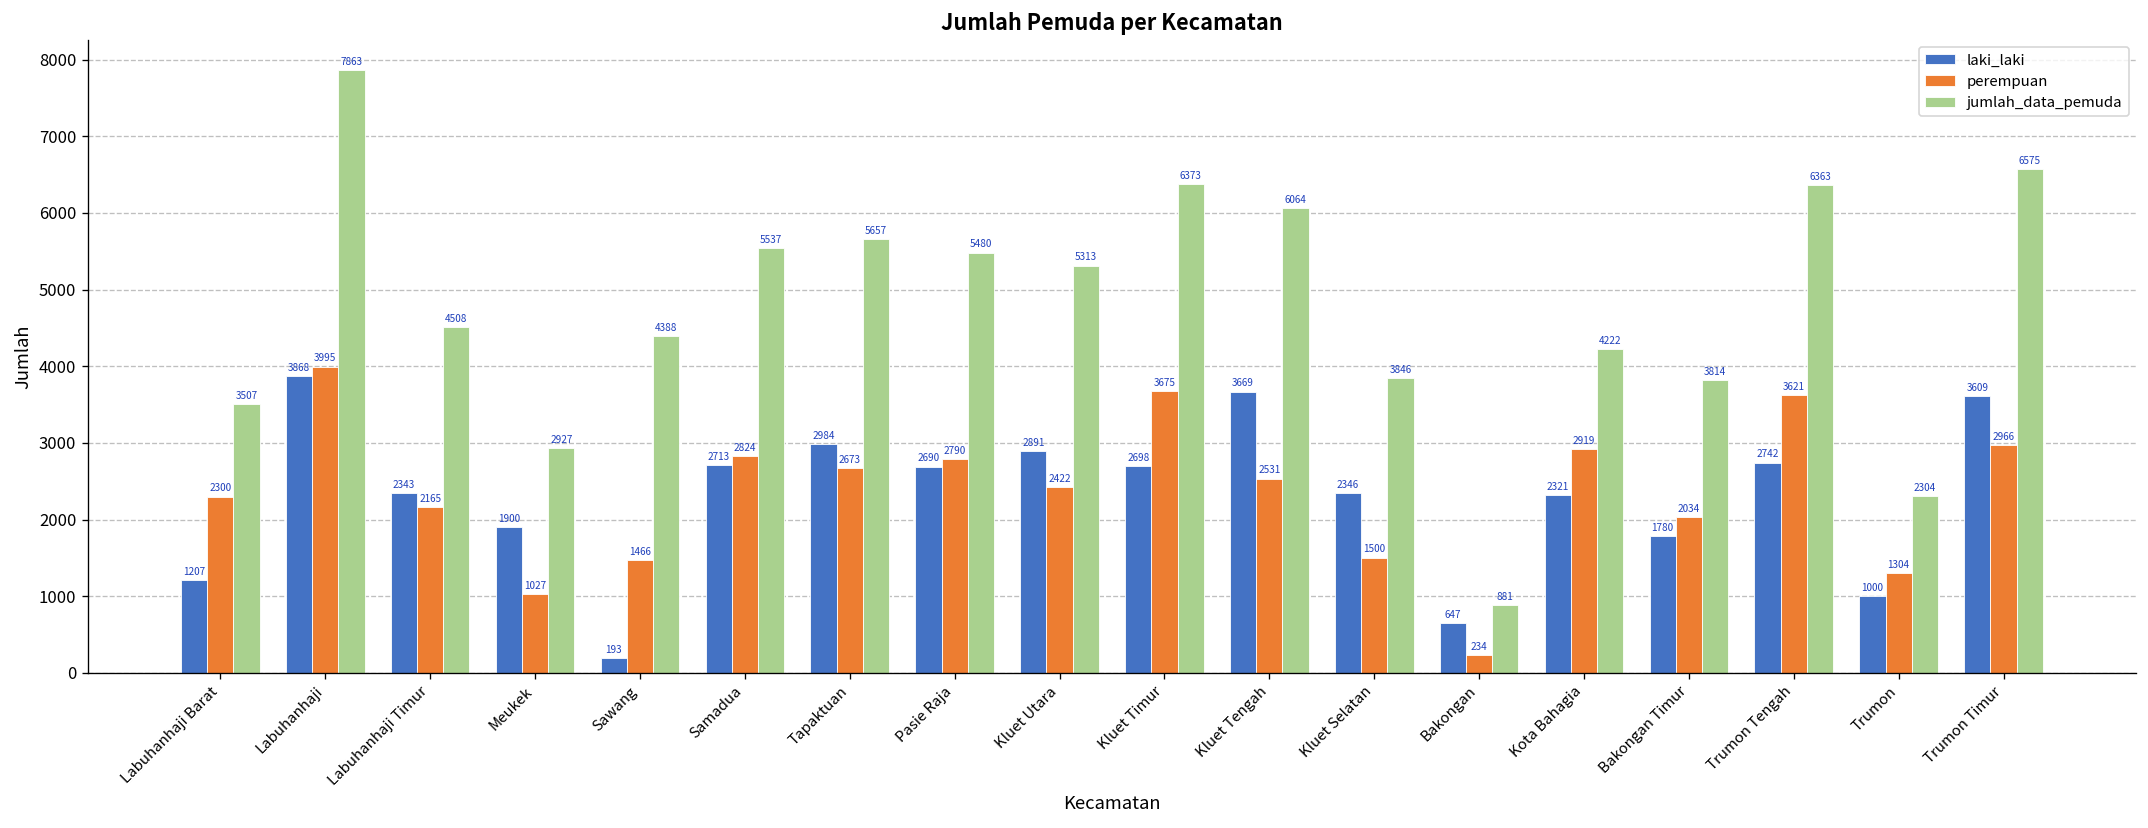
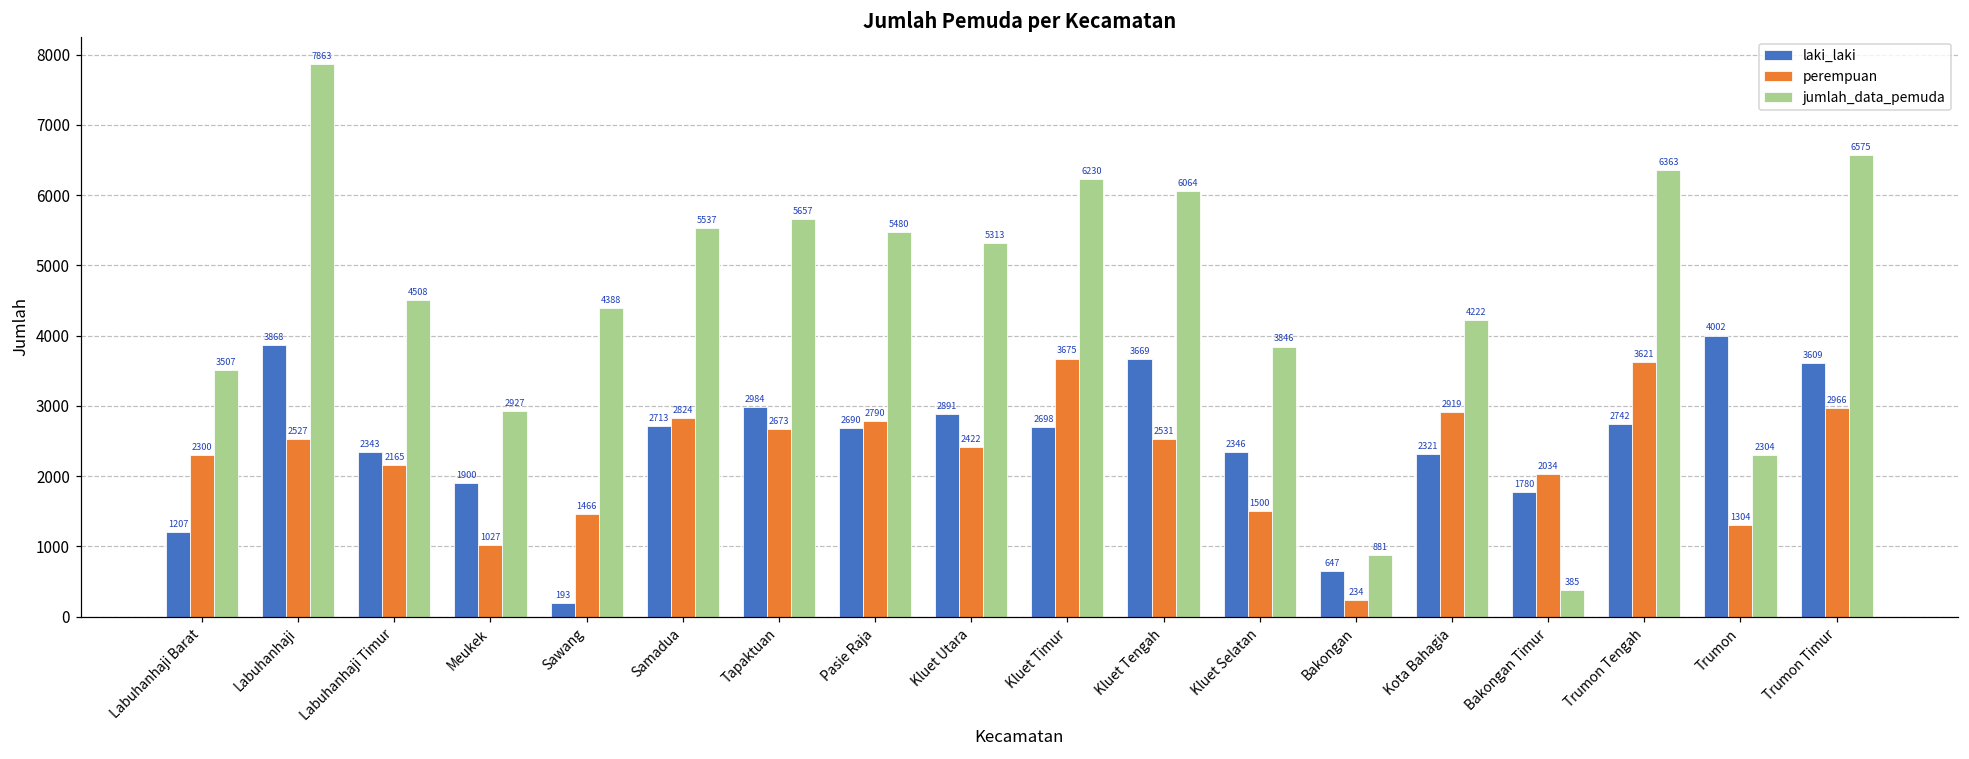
  {
    "laki_laki": {
      "Labuhanhaji Barat": 1207,
      "Labuhanhaji": 3868,
      "Labuhanhaji Timur": 2343,
      "Meukek": 1900,
      "Sawang": 193,
      "Samadua": 2713,
      "Tapaktuan": 2984,
      "Pasie Raja": 2690,
      "Kluet Utara": 2891,
      "Kluet Timur": 2698,
      "Kluet Tengah": 3669,
      "Kluet Selatan": 2346,
      "Bakongan": 647,
      "Kota Bahagia": 2321,
      "Bakongan Timur": 1780,
      "Trumon Tengah": 2742,
-     "Trumon": 1000,
+     "Trumon": 4002,
      "Trumon Timur": 3609
    },
    "perempuan": {
      "Labuhanhaji Barat": 2300,
-     "Labuhanhaji": 3995,
+     "Labuhanhaji": 2527,
      "Labuhanhaji Timur": 2165,
      "Meukek": 1027,
      "Sawang": 1466,
      "Samadua": 2824,
      "Tapaktuan": 2673,
      "Pasie Raja": 2790,
      "Kluet Utara": 2422,
      "Kluet Timur": 3675,
      "Kluet Tengah": 2531,
      "Kluet Selatan": 1500,
      "Bakongan": 234,
      "Kota Bahagia": 2919,
      "Bakongan Timur": 2034,
      "Trumon Tengah": 3621,
      "Trumon": 1304,
      "Trumon Timur": 2966
    },
    "jumlah_data_pemuda": {
      "Labuhanhaji Barat": 3507,
      "Labuhanhaji": 7863,
      "Labuhanhaji Timur": 4508,
      "Meukek": 2927,
      "Sawang": 4388,
      "Samadua": 5537,
      "Tapaktuan": 5657,
      "Pasie Raja": 5480,
      "Kluet Utara": 5313,
-     "Kluet Timur": 6373,
+     "Kluet Timur": 6230,
      "Kluet Tengah": 6064,
      "Kluet Selatan": 3846,
      "Bakongan": 881,
      "Kota Bahagia": 4222,
-     "Bakongan Timur": 3814,
+     "Bakongan Timur": 385,
      "Trumon Tengah": 6363,
      "Trumon": 2304,
      "Trumon Timur": 6575
    }
  }
